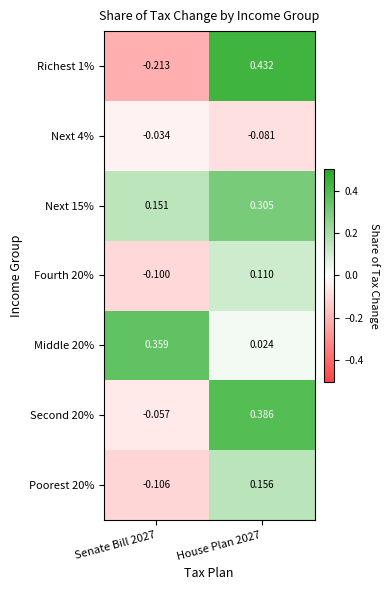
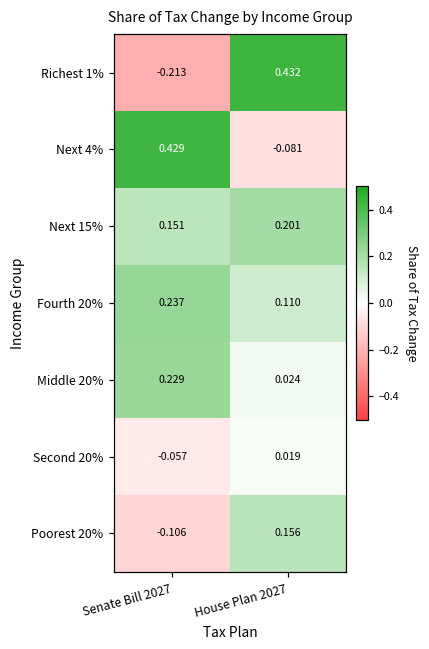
  {
    "Richest 1%": {
      "Senate Bill 2027": -0.213,
      "House Plan 2027": 0.432
    },
    "Next 4%": {
-     "Senate Bill 2027": -0.034,
+     "Senate Bill 2027": 0.429,
      "House Plan 2027": -0.081
    },
    "Next 15%": {
      "Senate Bill 2027": 0.151,
-     "House Plan 2027": 0.305
+     "House Plan 2027": 0.201
    },
    "Fourth 20%": {
-     "Senate Bill 2027": -0.100,
+     "Senate Bill 2027": 0.237,
      "House Plan 2027": 0.110
    },
    "Middle 20%": {
-     "Senate Bill 2027": 0.359,
+     "Senate Bill 2027": 0.229,
      "House Plan 2027": 0.024
    },
    "Second 20%": {
      "Senate Bill 2027": -0.057,
-     "House Plan 2027": 0.386
+     "House Plan 2027": 0.019
    },
    "Poorest 20%": {
      "Senate Bill 2027": -0.106,
      "House Plan 2027": 0.156
    }
  }
